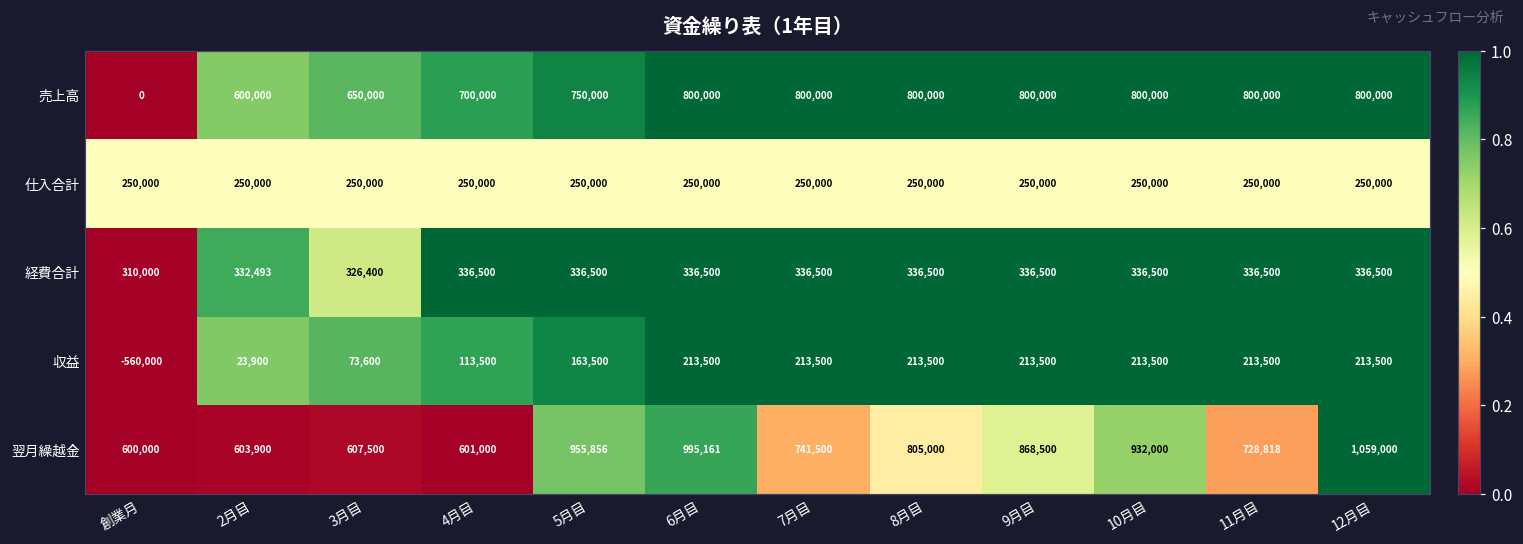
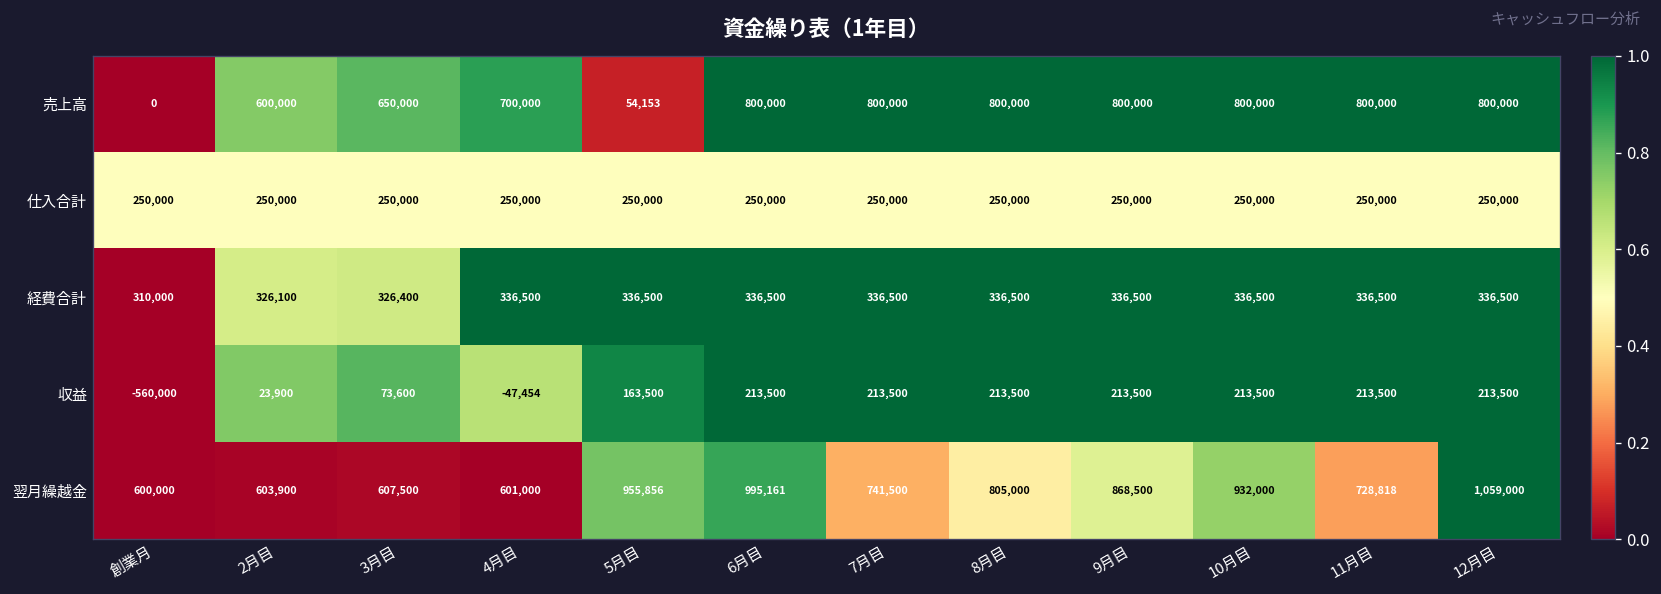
  {
    "売上高": {
      "創業月": "0",
      "2月目": "600,000",
      "3月目": "650,000",
      "4月目": "700,000",
-     "5月目": "750,000",
+     "5月目": "54,153",
      "6月目": "800,000",
      "7月目": "800,000",
      "8月目": "800,000",
      "9月目": "800,000",
      "10月目": "800,000",
      "11月目": "800,000",
      "12月目": "800,000"
    },
    "仕入合計": {
      "創業月": "250,000",
      "2月目": "250,000",
      "3月目": "250,000",
      "4月目": "250,000",
      "5月目": "250,000",
      "6月目": "250,000",
      "7月目": "250,000",
      "8月目": "250,000",
      "9月目": "250,000",
      "10月目": "250,000",
      "11月目": "250,000",
      "12月目": "250,000"
    },
    "経費合計": {
      "創業月": "310,000",
-     "2月目": "332,493",
+     "2月目": "326,100",
      "3月目": "326,400",
      "4月目": "336,500",
      "5月目": "336,500",
      "6月目": "336,500",
      "7月目": "336,500",
      "8月目": "336,500",
      "9月目": "336,500",
      "10月目": "336,500",
      "11月目": "336,500",
      "12月目": "336,500"
    },
    "収益": {
      "創業月": "-560,000",
      "2月目": "23,900",
      "3月目": "73,600",
-     "4月目": "113,500",
+     "4月目": "-47,454",
      "5月目": "163,500",
      "6月目": "213,500",
      "7月目": "213,500",
      "8月目": "213,500",
      "9月目": "213,500",
      "10月目": "213,500",
      "11月目": "213,500",
      "12月目": "213,500"
    },
    "翌月繰越金": {
      "創業月": "600,000",
      "2月目": "603,900",
      "3月目": "607,500",
      "4月目": "601,000",
      "5月目": "955,856",
      "6月目": "995,161",
      "7月目": "741,500",
      "8月目": "805,000",
      "9月目": "868,500",
      "10月目": "932,000",
      "11月目": "728,818",
      "12月目": "1,059,000"
    }
  }
